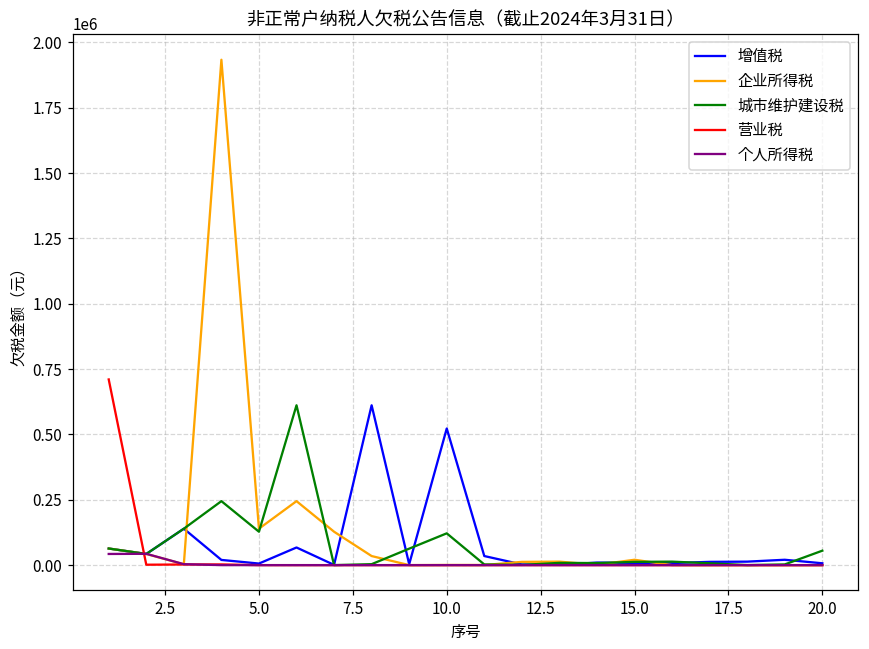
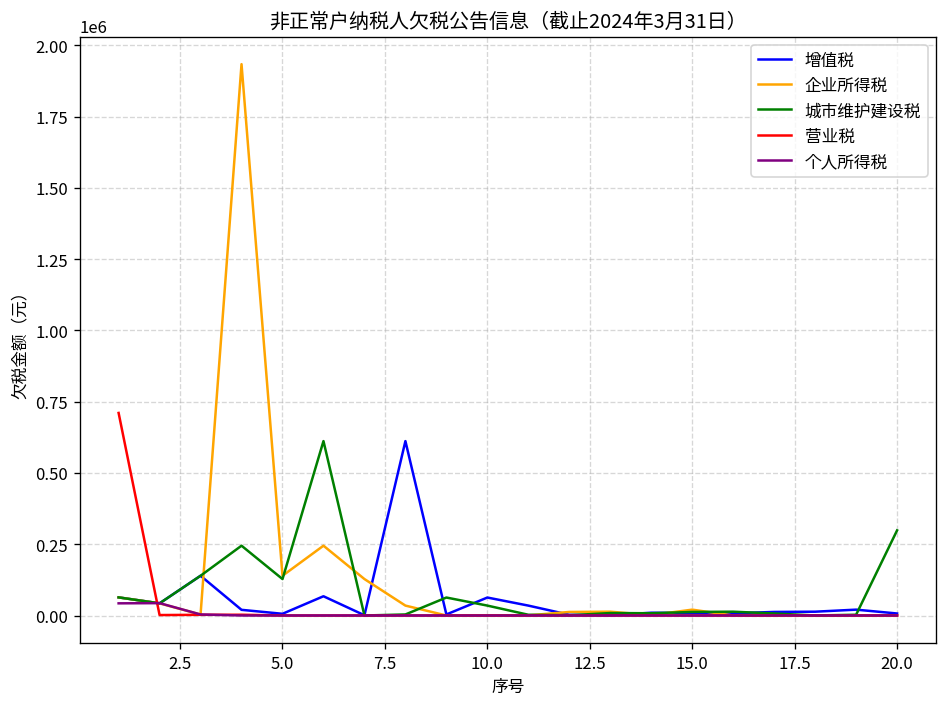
  {
    "增值税": {
-     "10.0": 520000
+     "10.0": 60000
    },
    "企业所得税": {
      "5.0": 140000
    },
    "城市维护建设税": {
      "5.0": 130000,
-     "10.0": 120000,
-     "20.0": 60000
+     "10.0": 30000,
+     "20.0": 300000
    }
  }
